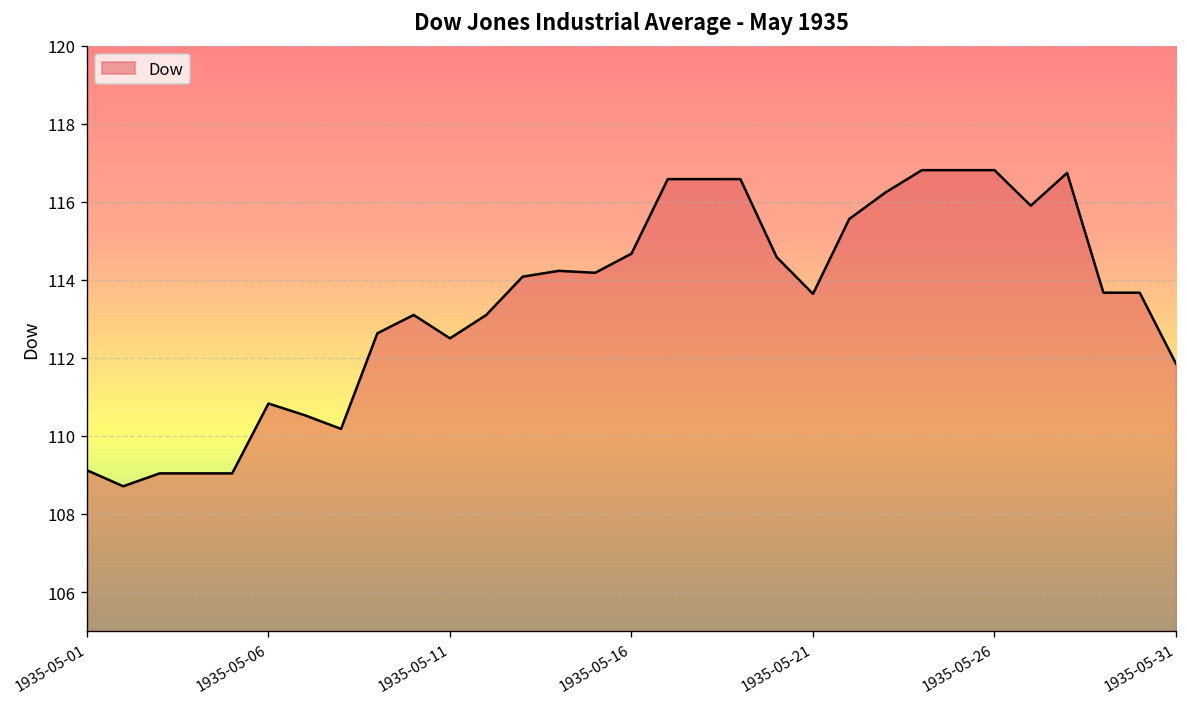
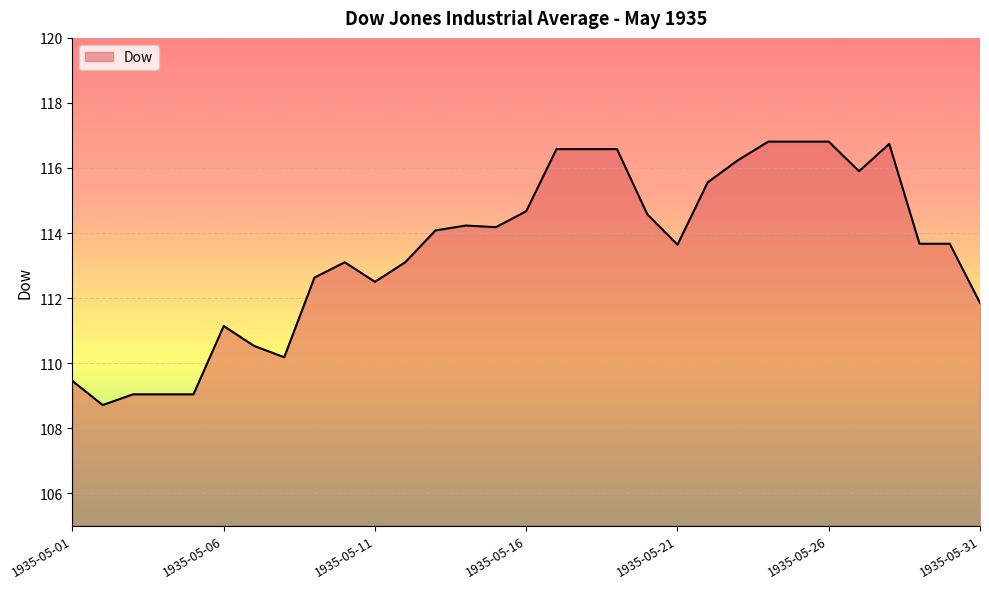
  {
-   "1935-05-01": 109.1,
-   "1935-05-06": 110.8,
+   "1935-05-01": 109.5,
+   "1935-05-06": 111.1,
    "1935-05-11": 112.5,
    "1935-05-16": 114.7,
    "1935-05-21": 113.6,
    "1935-05-26": 116.8,
    "1935-05-31": 111.9
  }
